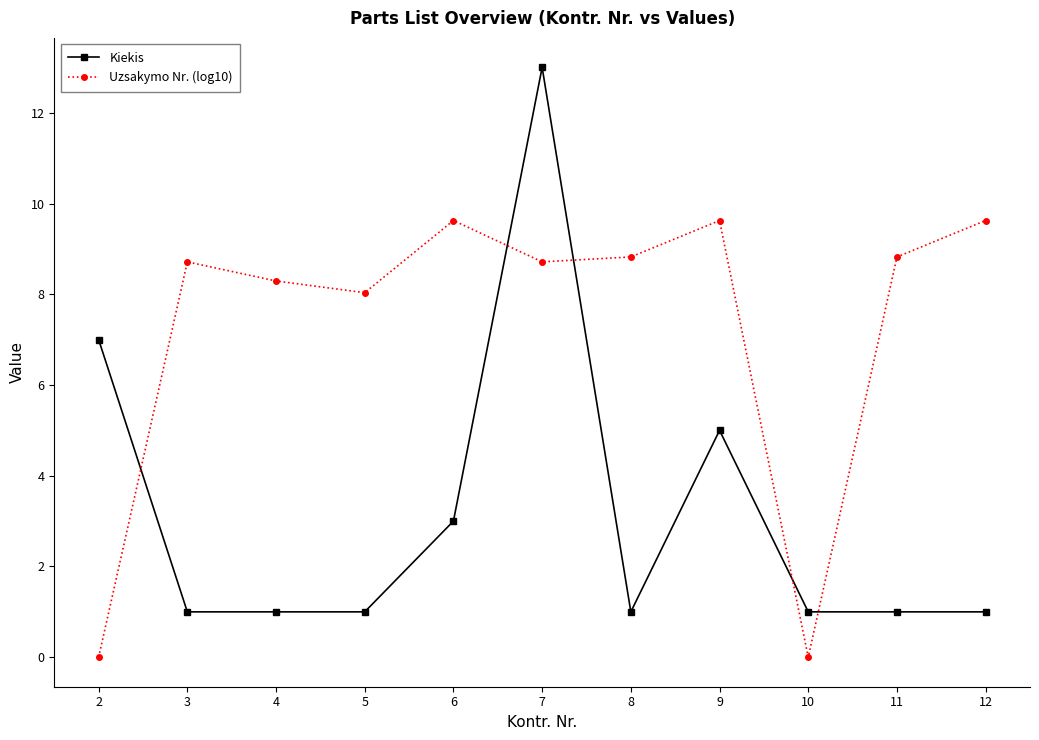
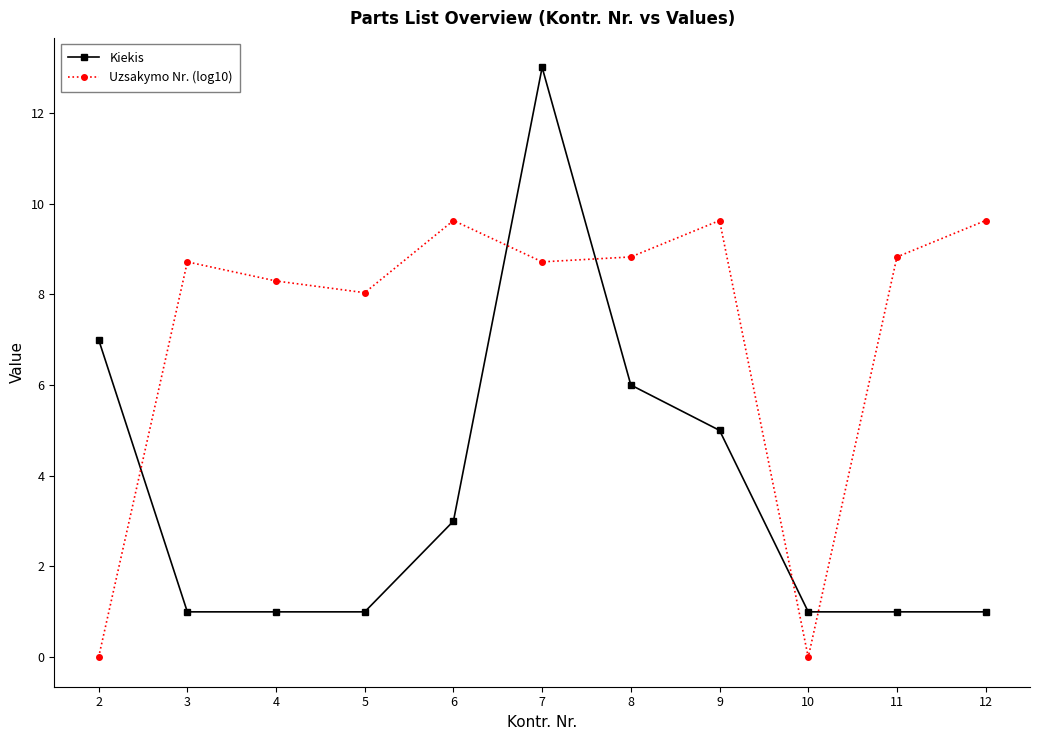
  {
    "Kiekis": {
      "2": 7,
      "3": 1,
      "4": 1,
      "5": 1,
      "6": 3,
      "7": 13,
-     "8": 1,
+     "8": 6,
      "9": 5,
      "10": 1,
      "11": 1,
      "12": 1
    },
    "Uzsakymo Nr. (log10)": {
      "2": 0,
      "3": 8.7,
      "4": 8.3,
      "5": 8,
      "6": 9.6,
      "7": 8.7,
      "8": 8.8,
      "9": 9.6,
      "10": 0,
      "11": 8.8,
      "12": 9.6
    }
  }
